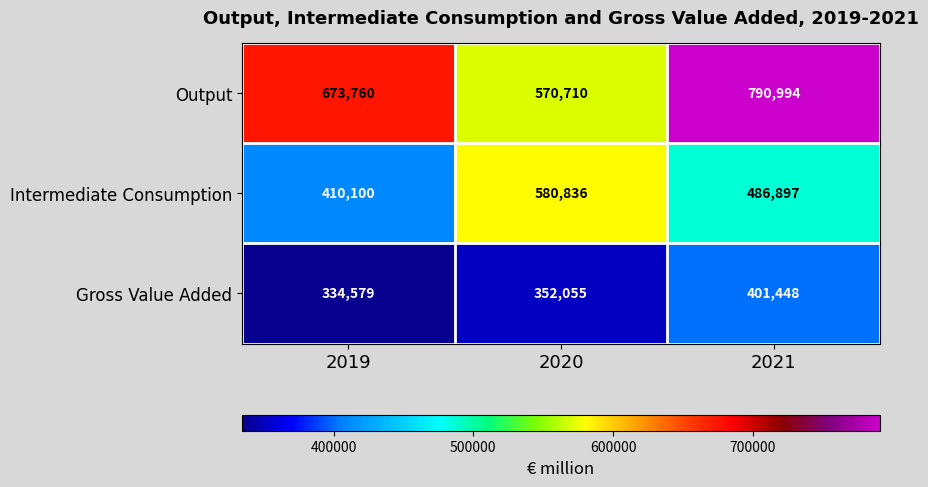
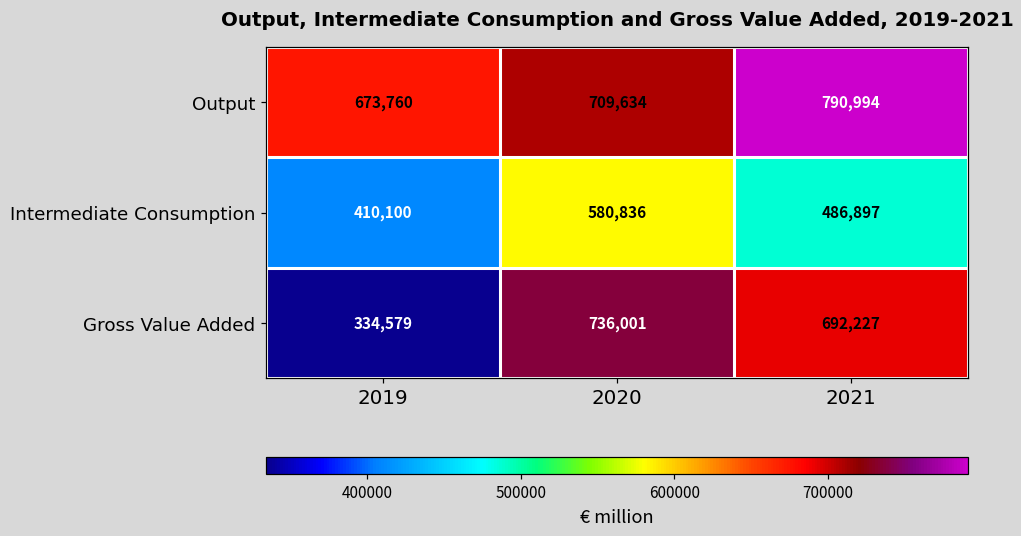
  {
    "Output": {
      "2019": "673,760",
-     "2020": "570,710",
+     "2020": "709,634",
      "2021": "790,994"
    },
    "Intermediate Consumption": {
      "2019": "410,100",
      "2020": "580,836",
      "2021": "486,897"
    },
    "Gross Value Added": {
      "2019": "334,579",
-     "2020": "352,055",
-     "2021": "401,448"
+     "2020": "736,001",
+     "2021": "692,227"
    }
  }
